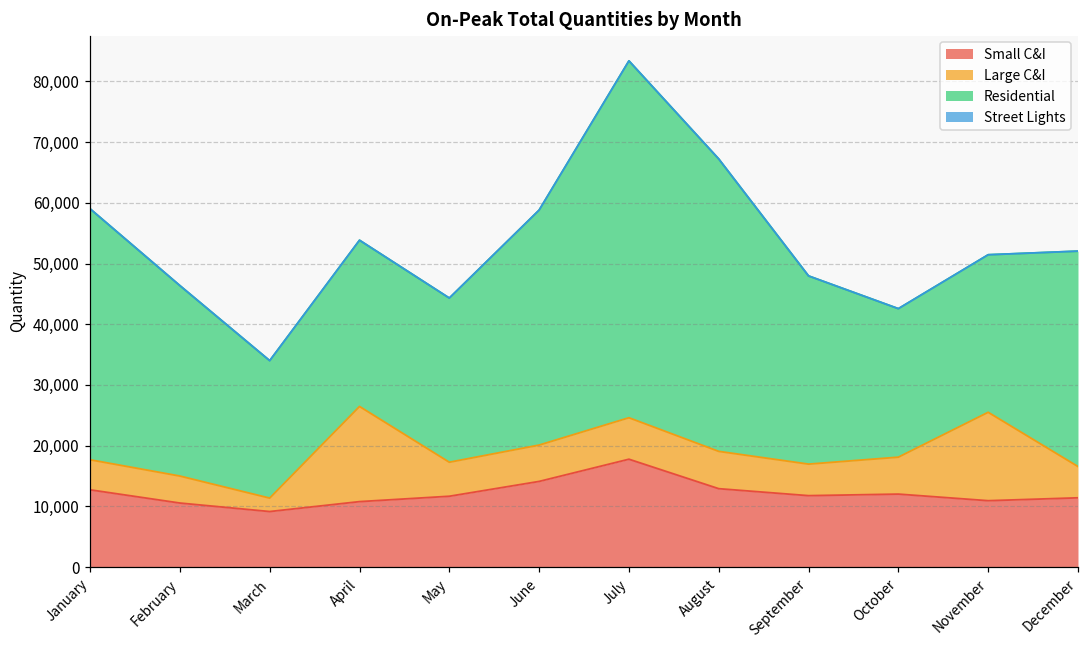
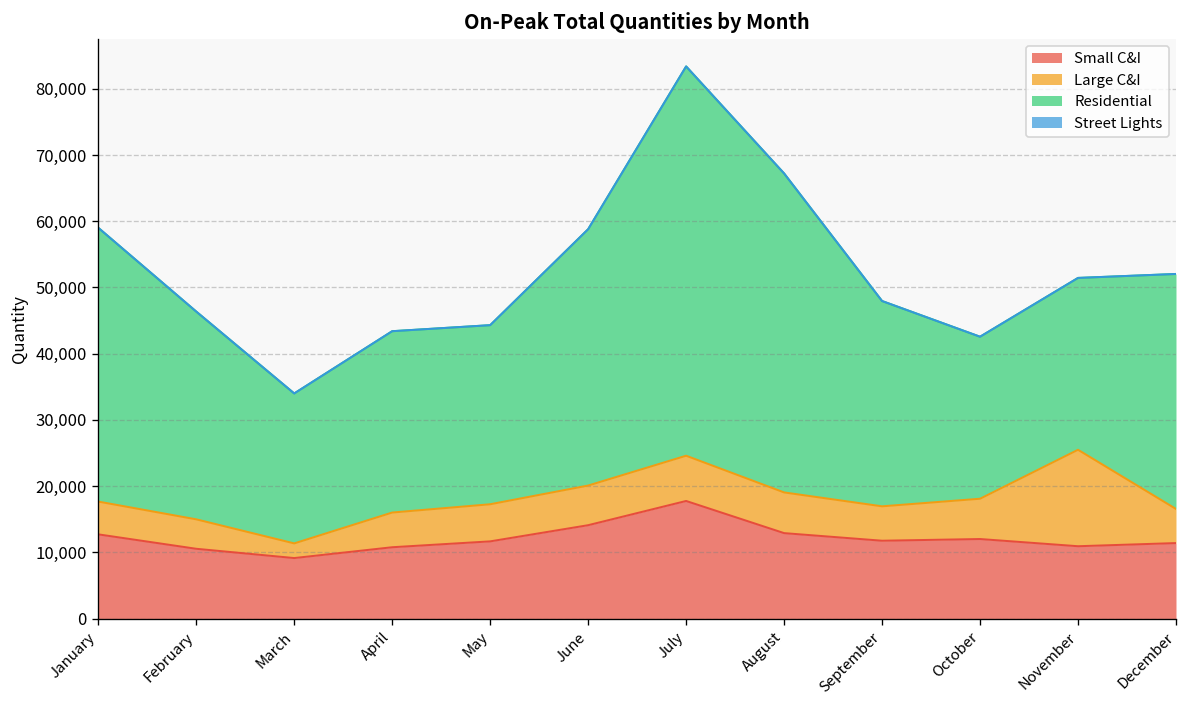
  {
    "Small C&I": {
      "January": "13,000",
      "February": "11,000",
      "March": "9,000",
      "April": "11,000",
      "May": "12,000",
      "June": "14,000",
      "July": "18,000",
      "August": "13,000",
      "September": "12,000",
      "October": "12,000",
      "November": "11,000",
      "December": "11,000"
    },
    "Large C&I": {
      "January": "5,000",
      "February": "4,000",
      "March": "2,000",
-     "April": "16,000",
+     "April": "5,000",
      "May": "6,000",
      "June": "6,000",
      "July": "7,000",
      "August": "6,000",
      "September": "5,000",
      "October": "6,000",
      "November": "15,000",
      "December": "5,000"
    }
  }
